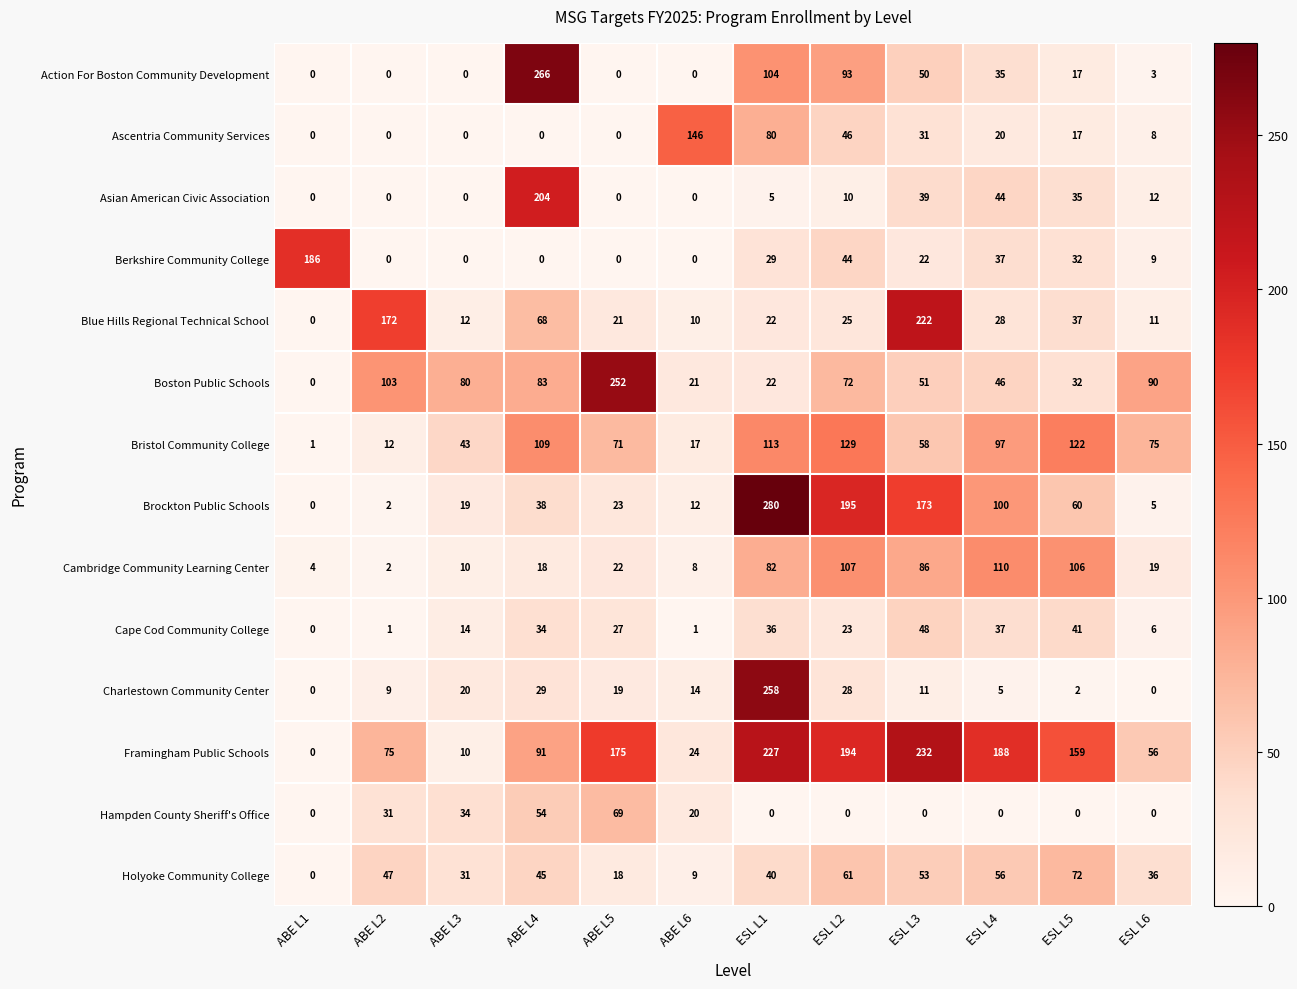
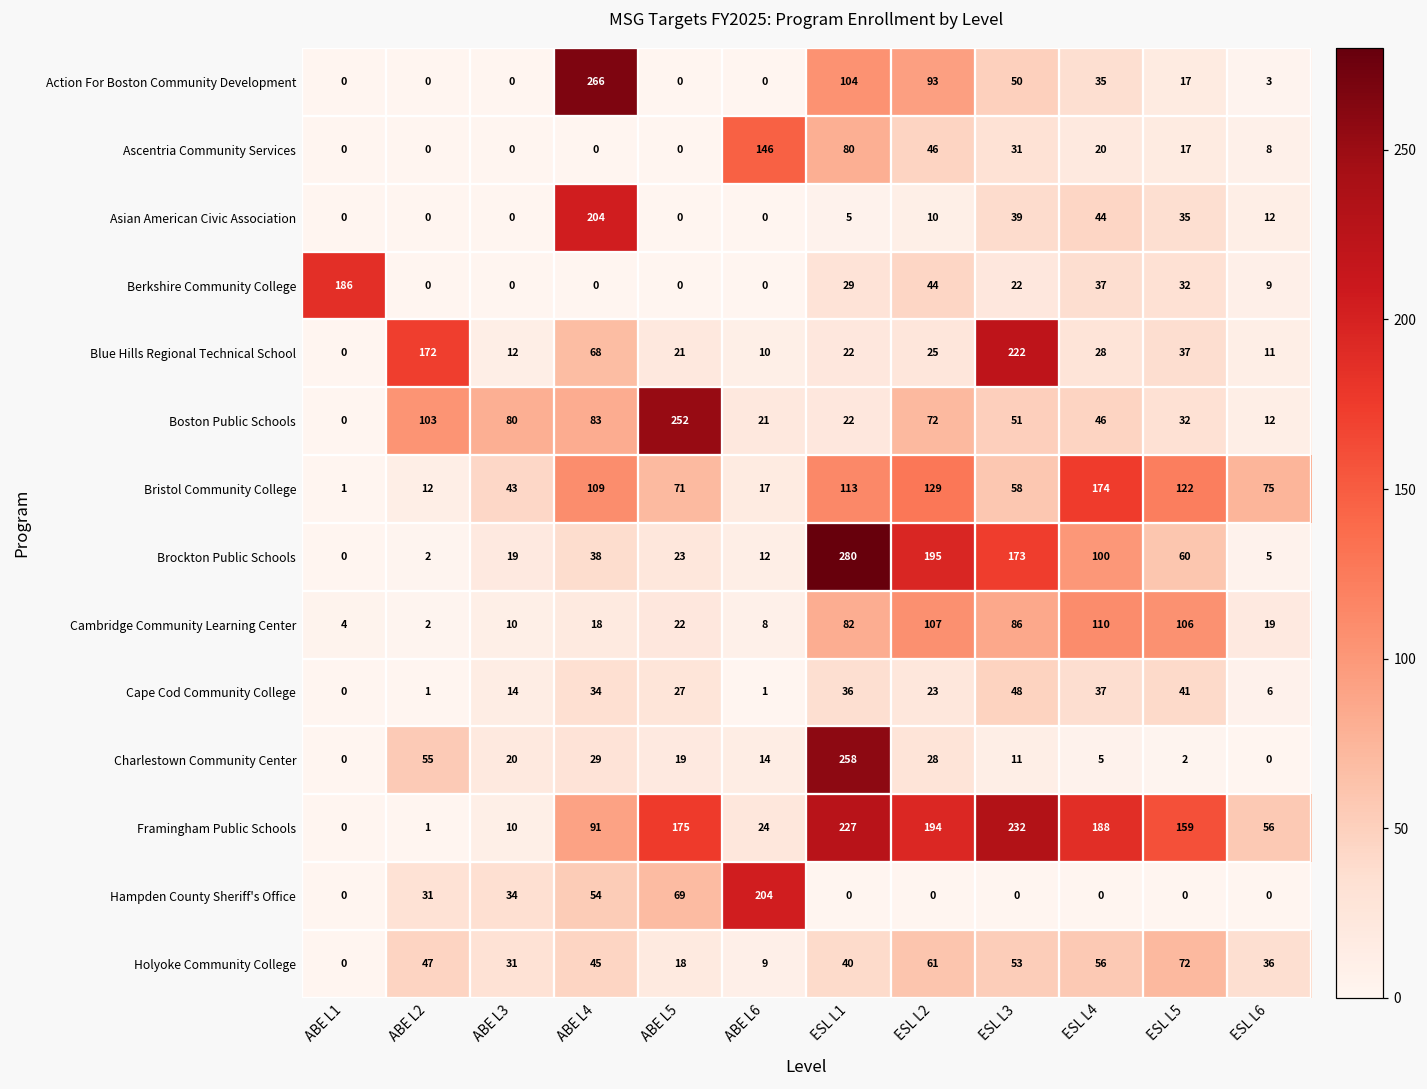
  {
    "Action For Boston Community Development": {
      "ABE L1": 0,
      "ABE L2": 0,
      "ABE L3": 0,
      "ABE L4": 266,
      "ABE L5": 0,
      "ABE L6": 0,
      "ESL L1": 104,
      "ESL L2": 93,
      "ESL L3": 50,
      "ESL L4": 35,
      "ESL L5": 17,
      "ESL L6": 3
    },
    "Ascentria Community Services": {
      "ABE L1": 0,
      "ABE L2": 0,
      "ABE L3": 0,
      "ABE L4": 0,
      "ABE L5": 0,
      "ABE L6": 146,
      "ESL L1": 80,
      "ESL L2": 46,
      "ESL L3": 31,
      "ESL L4": 20,
      "ESL L5": 17,
      "ESL L6": 8
    },
    "Asian American Civic Association": {
      "ABE L1": 0,
      "ABE L2": 0,
      "ABE L3": 0,
      "ABE L4": 204,
      "ABE L5": 0,
      "ABE L6": 0,
      "ESL L1": 5,
      "ESL L2": 10,
      "ESL L3": 39,
      "ESL L4": 44,
      "ESL L5": 35,
      "ESL L6": 12
    },
    "Berkshire Community College": {
      "ABE L1": 186,
      "ABE L2": 0,
      "ABE L3": 0,
      "ABE L4": 0,
      "ABE L5": 0,
      "ABE L6": 0,
      "ESL L1": 29,
      "ESL L2": 44,
      "ESL L3": 22,
      "ESL L4": 37,
      "ESL L5": 32,
      "ESL L6": 9
    },
    "Blue Hills Regional Technical School": {
      "ABE L1": 0,
      "ABE L2": 172,
      "ABE L3": 12,
      "ABE L4": 68,
      "ABE L5": 21,
      "ABE L6": 10,
      "ESL L1": 22,
      "ESL L2": 25,
      "ESL L3": 222,
      "ESL L4": 28,
      "ESL L5": 37,
      "ESL L6": 11
    },
    "Boston Public Schools": {
      "ABE L1": 0,
      "ABE L2": 103,
      "ABE L3": 80,
      "ABE L4": 83,
      "ABE L5": 252,
      "ABE L6": 21,
      "ESL L1": 22,
      "ESL L2": 72,
      "ESL L3": 51,
      "ESL L4": 46,
      "ESL L5": 32,
-     "ESL L6": 90
+     "ESL L6": 12
    },
    "Bristol Community College": {
      "ABE L1": 1,
      "ABE L2": 12,
      "ABE L3": 43,
      "ABE L4": 109,
      "ABE L5": 71,
      "ABE L6": 17,
      "ESL L1": 113,
      "ESL L2": 129,
      "ESL L3": 58,
-     "ESL L4": 97,
+     "ESL L4": 174,
      "ESL L5": 122,
      "ESL L6": 75
    },
    "Brockton Public Schools": {
      "ABE L1": 0,
      "ABE L2": 2,
      "ABE L3": 19,
      "ABE L4": 38,
      "ABE L5": 23,
      "ABE L6": 12,
      "ESL L1": 280,
      "ESL L2": 195,
      "ESL L3": 173,
      "ESL L4": 100,
      "ESL L5": 60,
      "ESL L6": 5
    },
    "Cambridge Community Learning Center": {
      "ABE L1": 4,
      "ABE L2": 2,
      "ABE L3": 10,
      "ABE L4": 18,
      "ABE L5": 22,
      "ABE L6": 8,
      "ESL L1": 82,
      "ESL L2": 107,
      "ESL L3": 86,
      "ESL L4": 110,
      "ESL L5": 106,
      "ESL L6": 19
    },
    "Cape Cod Community College": {
      "ABE L1": 0,
      "ABE L2": 1,
      "ABE L3": 14,
      "ABE L4": 34,
      "ABE L5": 27,
      "ABE L6": 1,
      "ESL L1": 36,
      "ESL L2": 23,
      "ESL L3": 48,
      "ESL L4": 37,
      "ESL L5": 41,
      "ESL L6": 6
    },
    "Charlestown Community Center": {
      "ABE L1": 0,
-     "ABE L2": 9,
+     "ABE L2": 55,
      "ABE L3": 20,
      "ABE L4": 29,
      "ABE L5": 19,
      "ABE L6": 14,
      "ESL L1": 258,
      "ESL L2": 28,
      "ESL L3": 11,
      "ESL L4": 5,
      "ESL L5": 2,
      "ESL L6": 0
    },
    "Framingham Public Schools": {
      "ABE L1": 0,
-     "ABE L2": 75,
+     "ABE L2": 1,
      "ABE L3": 10,
      "ABE L4": 91,
      "ABE L5": 175,
      "ABE L6": 24,
      "ESL L1": 227,
      "ESL L2": 194,
      "ESL L3": 232,
      "ESL L4": 188,
      "ESL L5": 159,
      "ESL L6": 56
    },
    "Hampden County Sheriff's Office": {
      "ABE L1": 0,
      "ABE L2": 31,
      "ABE L3": 34,
      "ABE L4": 54,
      "ABE L5": 69,
-     "ABE L6": 20,
+     "ABE L6": 204,
      "ESL L1": 0,
      "ESL L2": 0,
      "ESL L3": 0,
      "ESL L4": 0,
      "ESL L5": 0,
      "ESL L6": 0
    },
    "Holyoke Community College": {
      "ABE L1": 0,
      "ABE L2": 47,
      "ABE L3": 31,
      "ABE L4": 45,
      "ABE L5": 18,
      "ABE L6": 9,
      "ESL L1": 40,
      "ESL L2": 61,
      "ESL L3": 53,
      "ESL L4": 56,
      "ESL L5": 72,
      "ESL L6": 36
    }
  }
